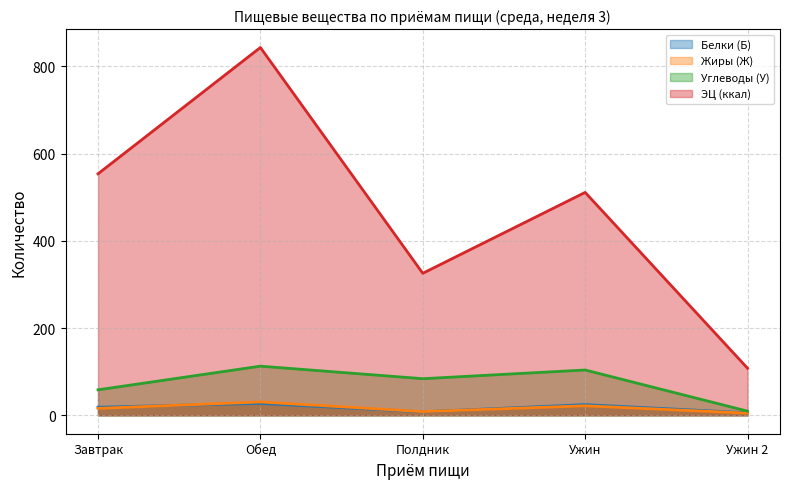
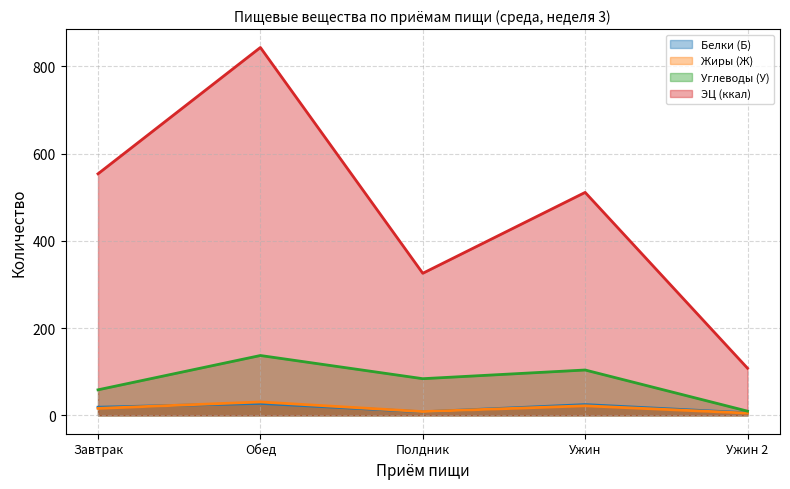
  {
    "Углеводы (У)": {
      "Завтрак": 60,
-     "Обед": 110,
+     "Обед": 140,
      "Полдник": 80,
      "Ужин": 100
    }
  }
